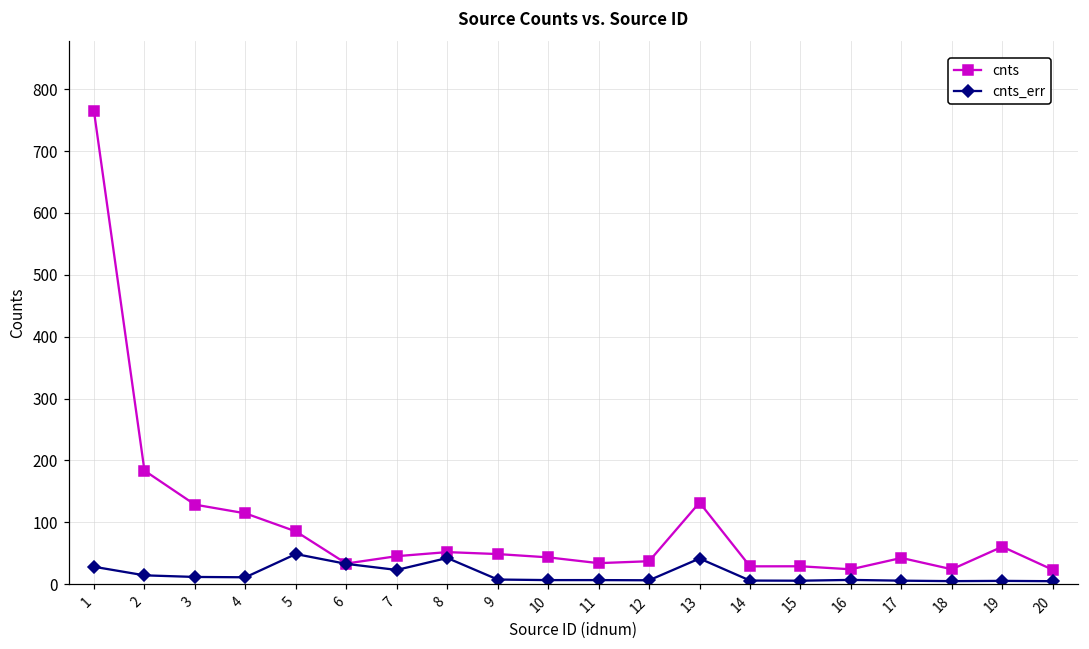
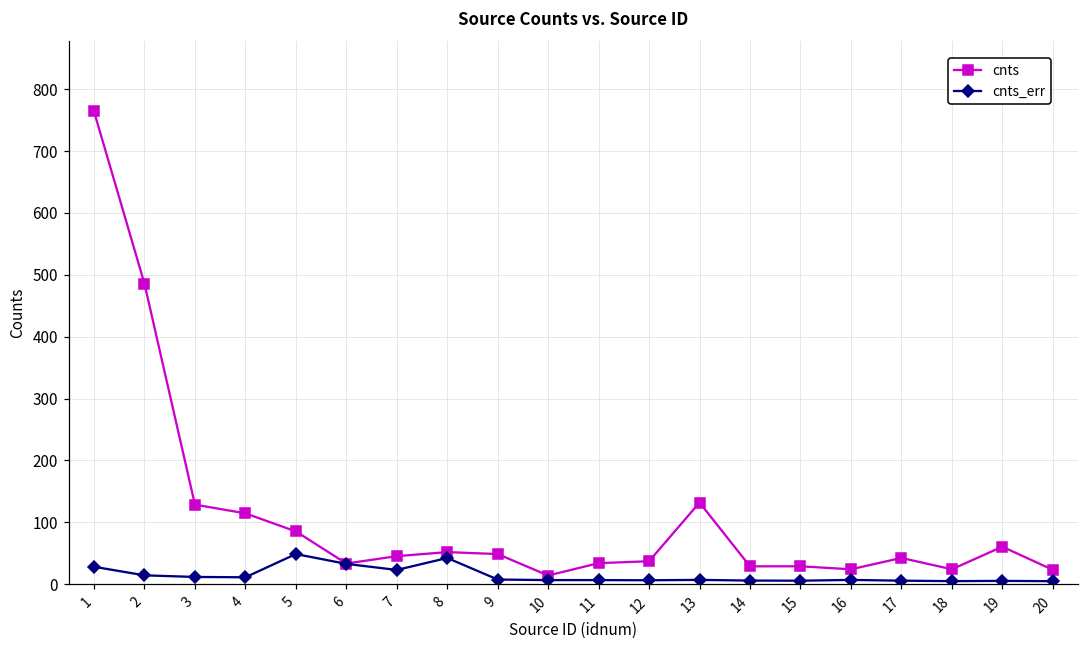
  {
    "cnts": {
      "1": 760,
-     "2": 180,
+     "2": 490,
      "3": 130,
      "4": 110,
      "5": 90,
      "7": 50,
      "8": 50,
      "9": 50,
-     "10": 40,
+     "10": 10,
      "11": 30,
      "12": 40,
      "13": 130,
      "14": 30,
      "15": 30,
      "16": 20,
      "17": 40,
      "18": 20,
      "19": 60,
      "20": 20
    },
    "cnts_err": {
      "1": 30,
      "2": 10,
      "3": 10,
      "4": 10,
      "5": 50,
      "7": 20,
      "8": 40,
      "9": 10,
      "10": 10,
      "11": 10,
      "12": 10,
-     "13": 40,
+     "13": 10,
      "14": 10,
      "15": 10,
      "16": 10,
      "17": 10,
      "18": 0,
      "19": 10,
      "20": 0
    }
  }
